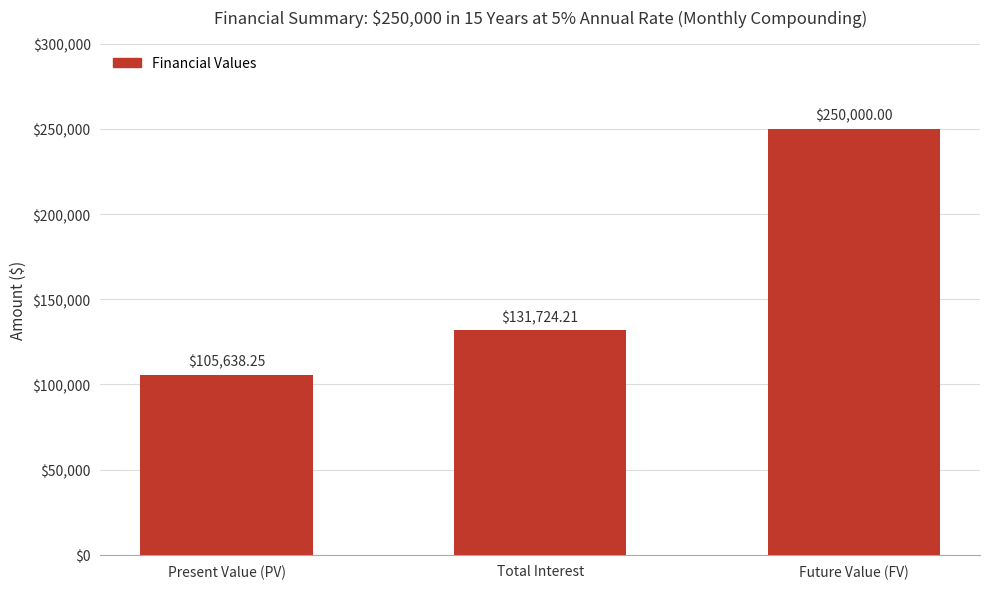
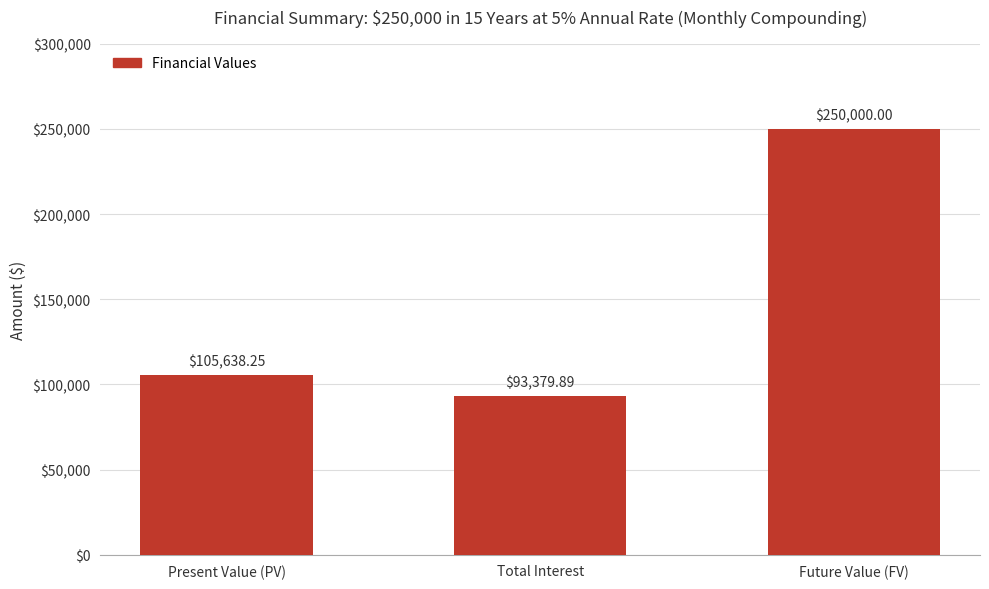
  {
    "Present Value (PV)": "$105,638.25",
-   "Total Interest": "$131,724.21",
+   "Total Interest": "$93,379.89",
    "Future Value (FV)": "$250,000.00"
  }
